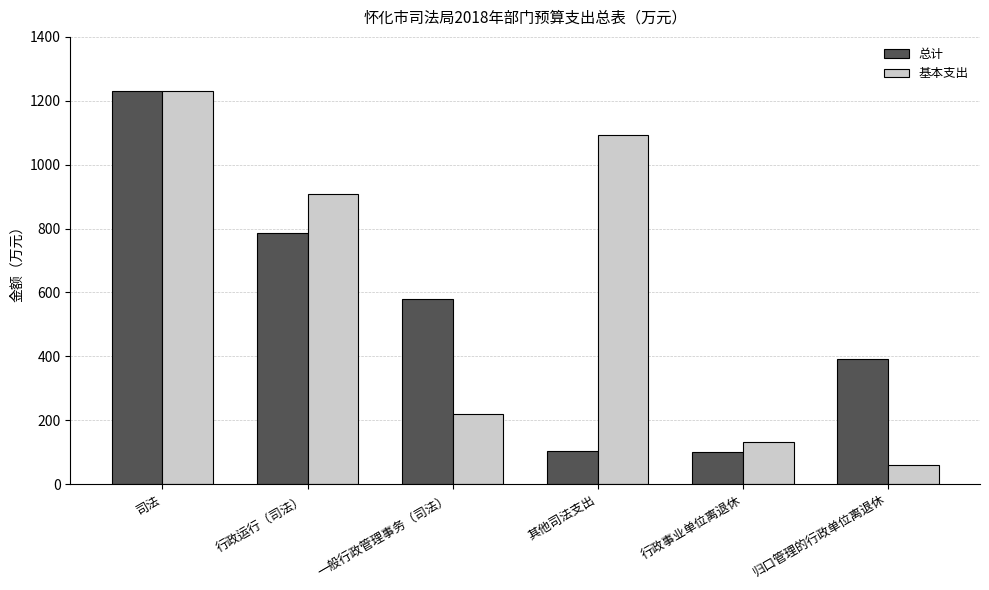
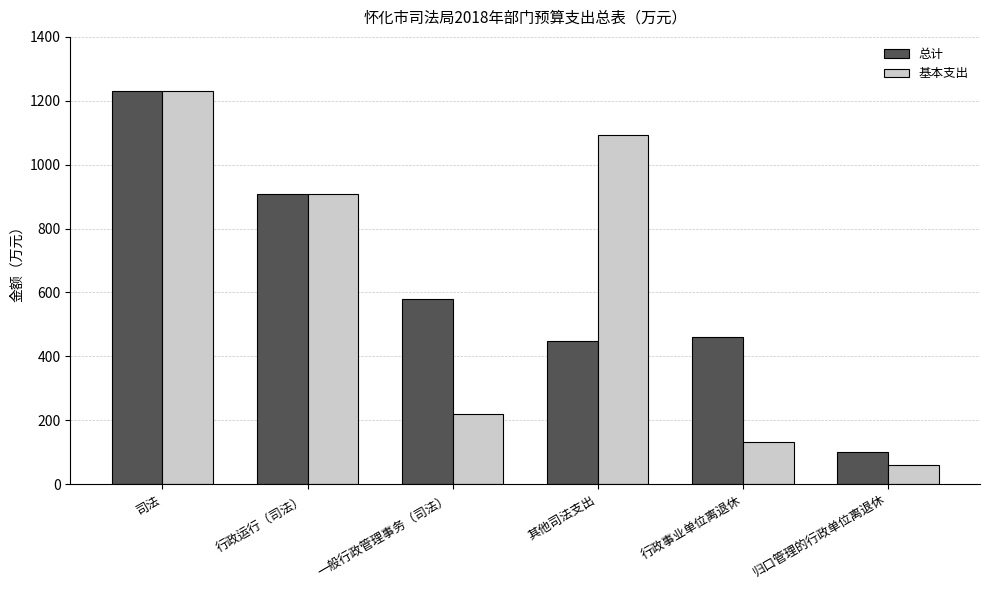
  {
    "总计": {
      "司法": 1230,
-     "行政运行（司法）": 790,
+     "行政运行（司法）": 910,
      "一般行政管理事务（司法）": 580,
-     "其他司法支出": 100,
-     "行政事业单位离退休": 100,
-     "归口管理的行政单位离退休": 390
+     "其他司法支出": 450,
+     "行政事业单位离退休": 460,
+     "归口管理的行政单位离退休": 100
    },
    "基本支出": {
      "司法": 1230,
      "行政运行（司法）": 910,
      "一般行政管理事务（司法）": 220,
      "其他司法支出": 1090,
      "行政事业单位离退休": 130,
      "归口管理的行政单位离退休": 60
    }
  }
